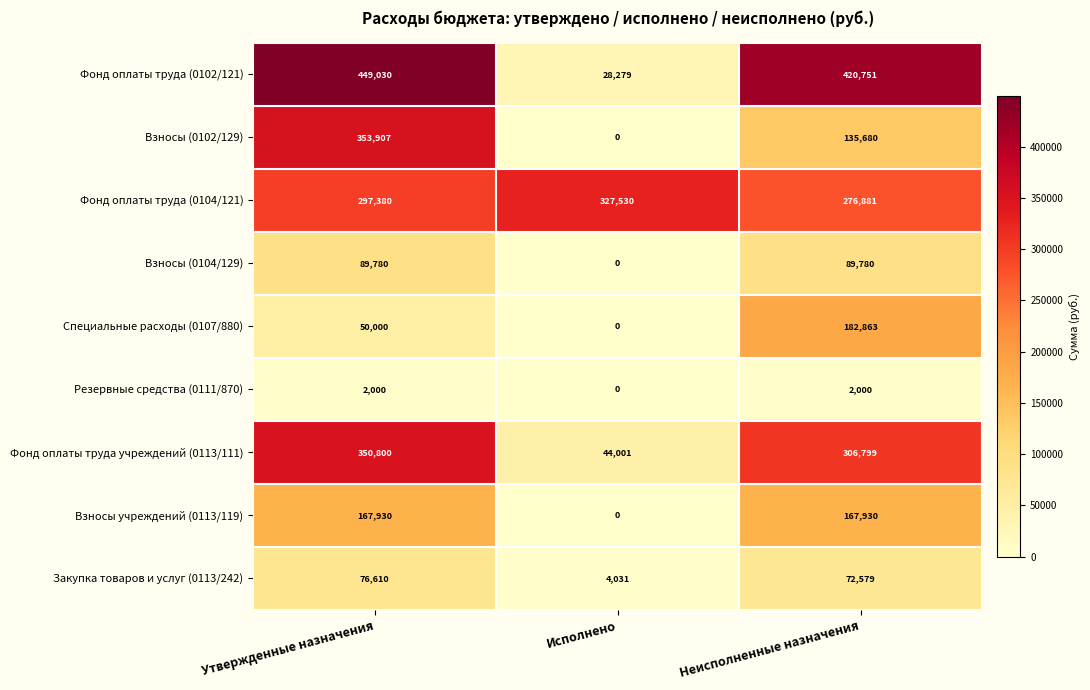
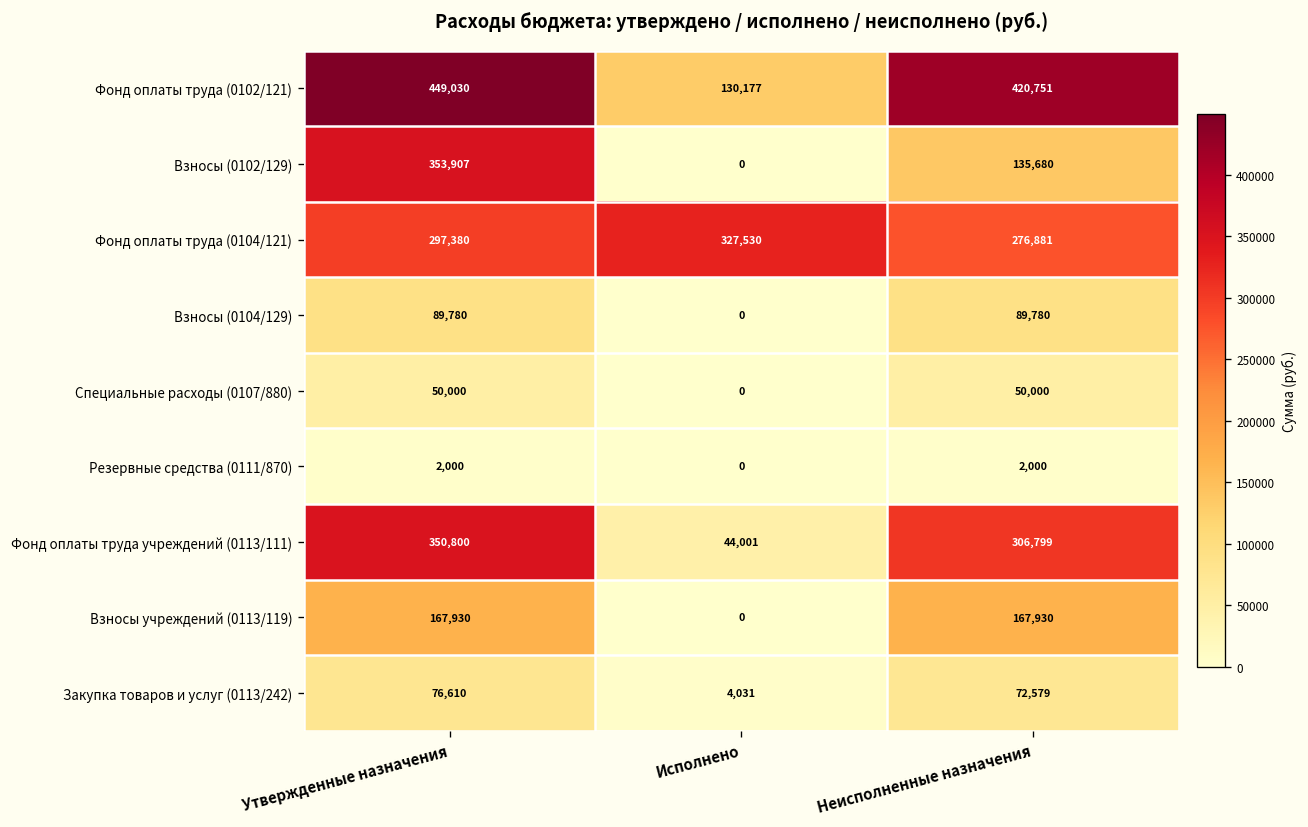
  {
    "Фонд оплаты труда (0102/121)": {
      "Утвержденные назначения": "449,030",
-     "Исполнено": "28,279",
+     "Исполнено": "130,177",
      "Неисполненные назначения": "420,751"
    },
    "Взносы (0102/129)": {
      "Утвержденные назначения": "353,907",
      "Исполнено": "0",
      "Неисполненные назначения": "135,680"
    },
    "Фонд оплаты труда (0104/121)": {
      "Утвержденные назначения": "297,380",
      "Исполнено": "327,530",
      "Неисполненные назначения": "276,881"
    },
    "Взносы (0104/129)": {
      "Утвержденные назначения": "89,780",
      "Исполнено": "0",
      "Неисполненные назначения": "89,780"
    },
    "Специальные расходы (0107/880)": {
      "Утвержденные назначения": "50,000",
      "Исполнено": "0",
-     "Неисполненные назначения": "182,863"
+     "Неисполненные назначения": "50,000"
    },
    "Резервные средства (0111/870)": {
      "Утвержденные назначения": "2,000",
      "Исполнено": "0",
      "Неисполненные назначения": "2,000"
    },
    "Фонд оплаты труда учреждений (0113/111)": {
      "Утвержденные назначения": "350,800",
      "Исполнено": "44,001",
      "Неисполненные назначения": "306,799"
    },
    "Взносы учреждений (0113/119)": {
      "Утвержденные назначения": "167,930",
      "Исполнено": "0",
      "Неисполненные назначения": "167,930"
    },
    "Закупка товаров и услуг (0113/242)": {
      "Утвержденные назначения": "76,610",
      "Исполнено": "4,031",
      "Неисполненные назначения": "72,579"
    }
  }
